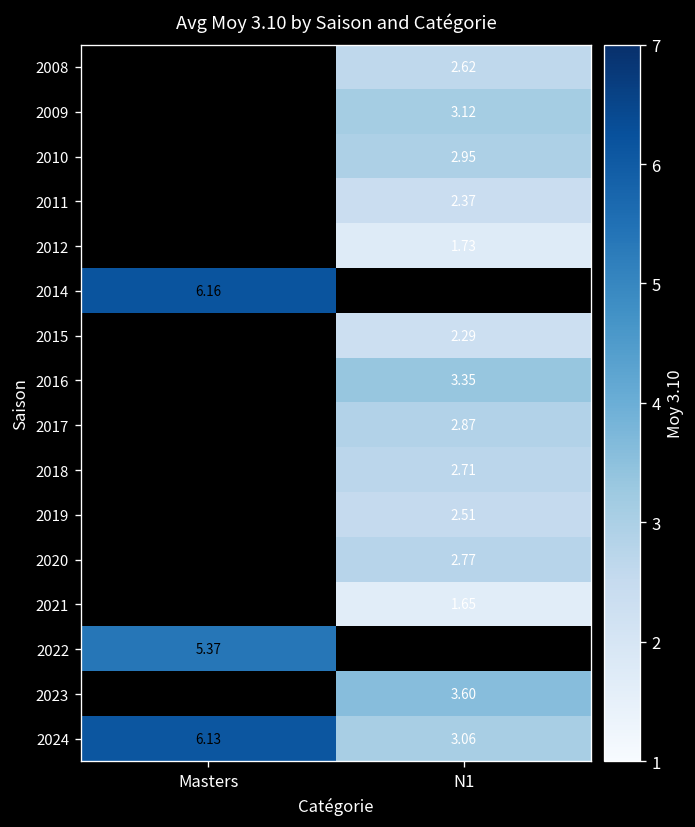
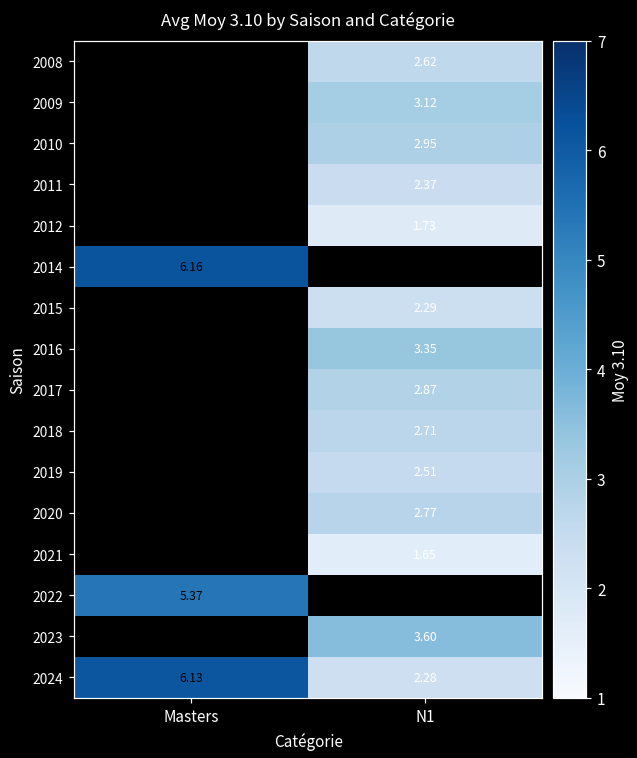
  {
    "2008": {
      "N1": 2.62
    },
    "2009": {
      "N1": 3.12
    },
    "2010": {
      "N1": 2.95
    },
    "2011": {
      "N1": 2.37
    },
    "2014": {
      "Masters": 6.16
    },
    "2015": {
      "N1": 2.29
    },
    "2016": {
      "N1": 3.35
    },
    "2017": {
      "N1": 2.87
    },
    "2018": {
      "N1": 2.71
    },
    "2019": {
      "N1": 2.51
    },
    "2020": {
      "N1": 2.77
    },
    "2022": {
      "Masters": 5.37
    },
    "2023": {
      "N1": 3.60
    },
    "2024": {
      "Masters": 6.13,
-     "N1": 3.06
+     "N1": 2.28
    }
  }
